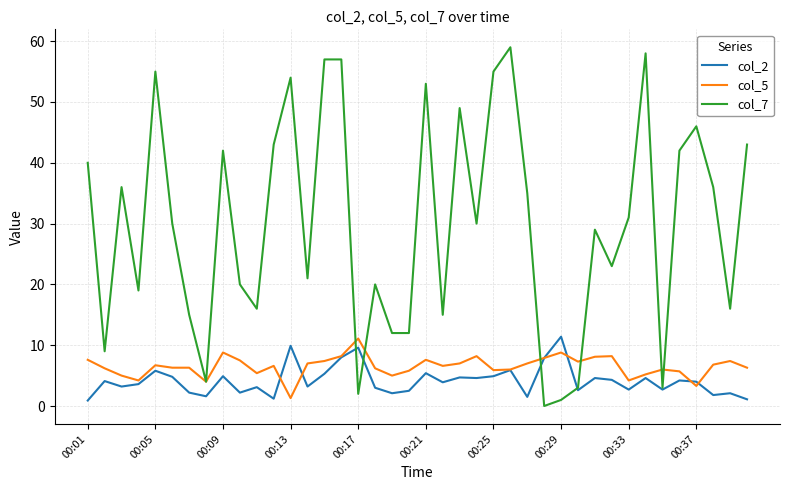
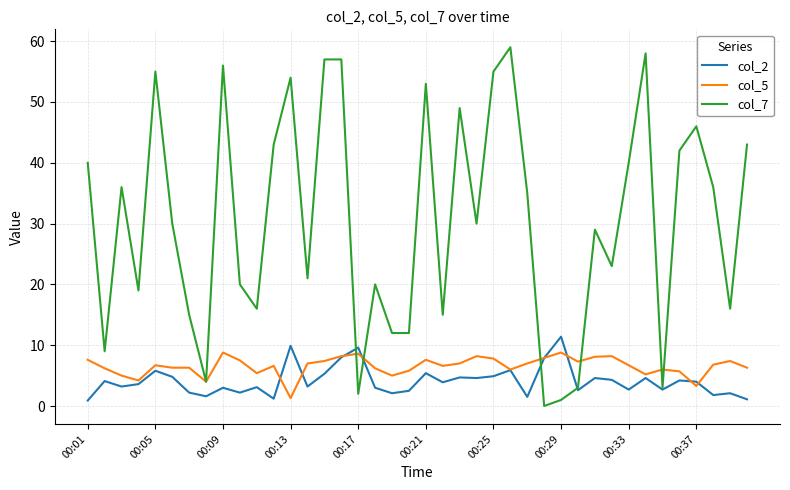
  {
    "col_2": {
      "00:01": 1,
      "00:05": 6,
-     "00:09": 5,
+     "00:09": 3,
      "00:13": 10,
      "00:17": 10,
      "00:21": 5,
      "00:25": 5,
      "00:29": 11,
      "00:33": 3,
      "00:37": 4
    },
    "col_5": {
      "00:01": 8,
      "00:05": 7,
      "00:09": 9,
      "00:13": 1,
-     "00:17": 11,
+     "00:17": 9,
      "00:21": 8,
-     "00:25": 6,
+     "00:25": 8,
      "00:29": 9,
-     "00:33": 4,
+     "00:33": 7,
      "00:37": 3
    },
    "col_7": {
      "00:01": 40,
      "00:05": 55,
-     "00:09": 42,
+     "00:09": 56,
      "00:13": 54,
      "00:17": 2,
      "00:21": 53,
      "00:25": 55,
      "00:29": 1,
-     "00:33": 31,
+     "00:33": 40,
      "00:37": 46
    }
  }
